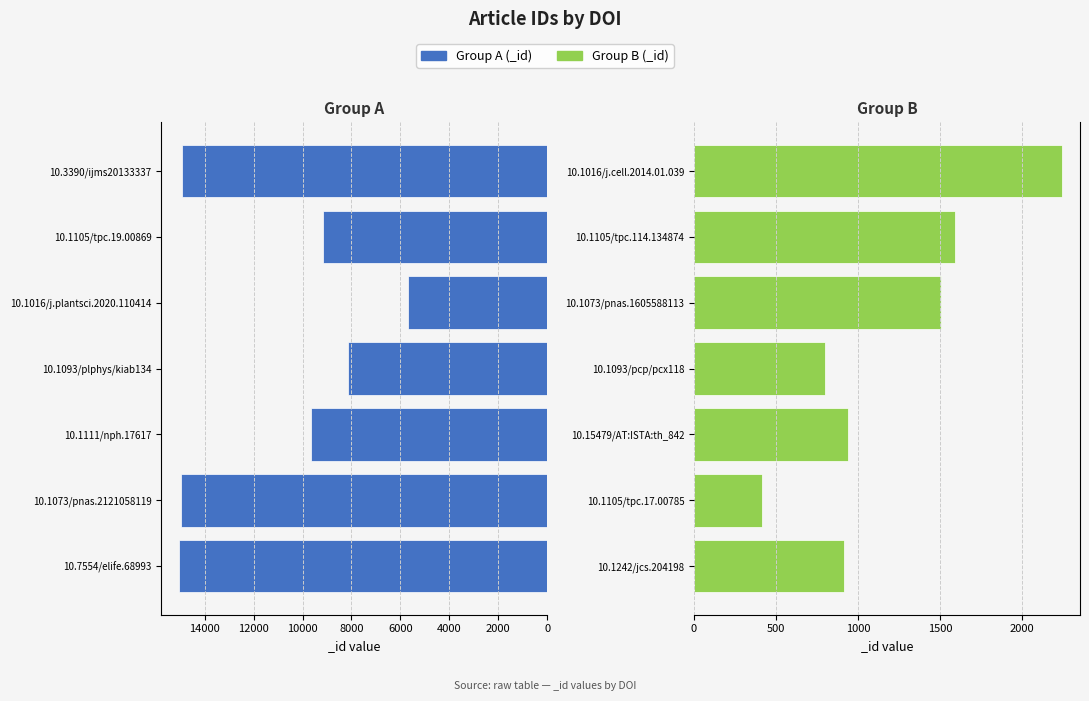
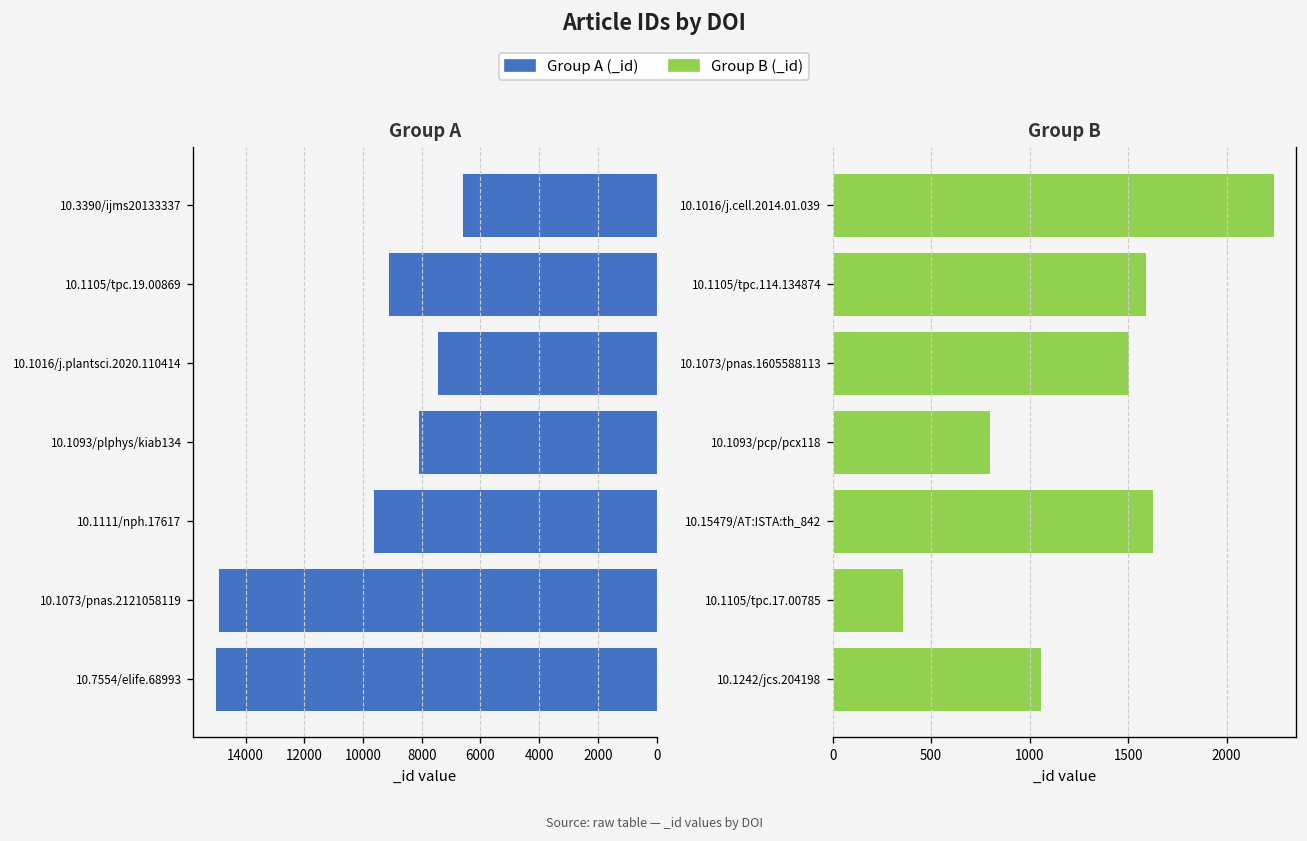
  {
    "Group A": {
-     "10.3390/ijms20133337": 14900,
+     "10.3390/ijms20133337": 6600,
      "10.1105/tpc.19.00869": 9200,
-     "10.1016/j.plantsci.2020.110414": 5700,
+     "10.1016/j.plantsci.2020.110414": 7500,
      "10.1093/plphys/kiab134": 8100,
      "10.1111/nph.17617": 9700,
      "10.1073/pnas.2121058119": 15000,
      "10.7554/elife.68993": 15000
    },
    "Group B": {
      "10.1016/j.cell.2014.01.039": 2240,
      "10.1105/tpc.114.134874": 1590,
      "10.1073/pnas.1605588113": 1500,
      "10.1093/pcp/pcx118": 800,
-     "10.15479/AT:ISTA:th_842": 940,
-     "10.1105/tpc.17.00785": 410,
-     "10.1242/jcs.204198": 910
+     "10.15479/AT:ISTA:th_842": 1630,
+     "10.1105/tpc.17.00785": 360,
+     "10.1242/jcs.204198": 1060
    }
  }
